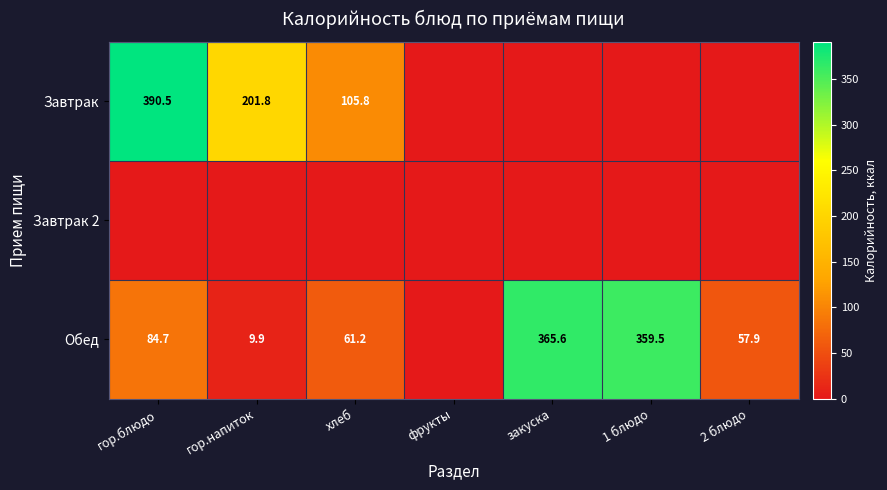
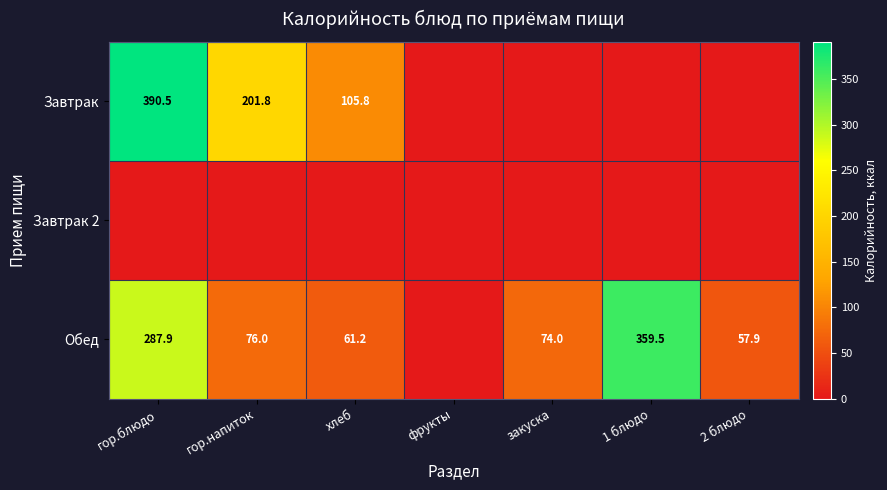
  {
    "Завтрак": {
      "гор.блюдо": 390.5,
      "гор.напиток": 201.8,
      "хлеб": 105.8
    },
    "Обед": {
-     "гор.блюдо": 84.7,
-     "гор.напиток": 9.9,
+     "гор.блюдо": 287.9,
+     "гор.напиток": 76.0,
      "хлеб": 61.2,
-     "закуска": 365.6,
+     "закуска": 74.0,
      "1 блюдо": 359.5,
      "2 блюдо": 57.9
    }
  }
